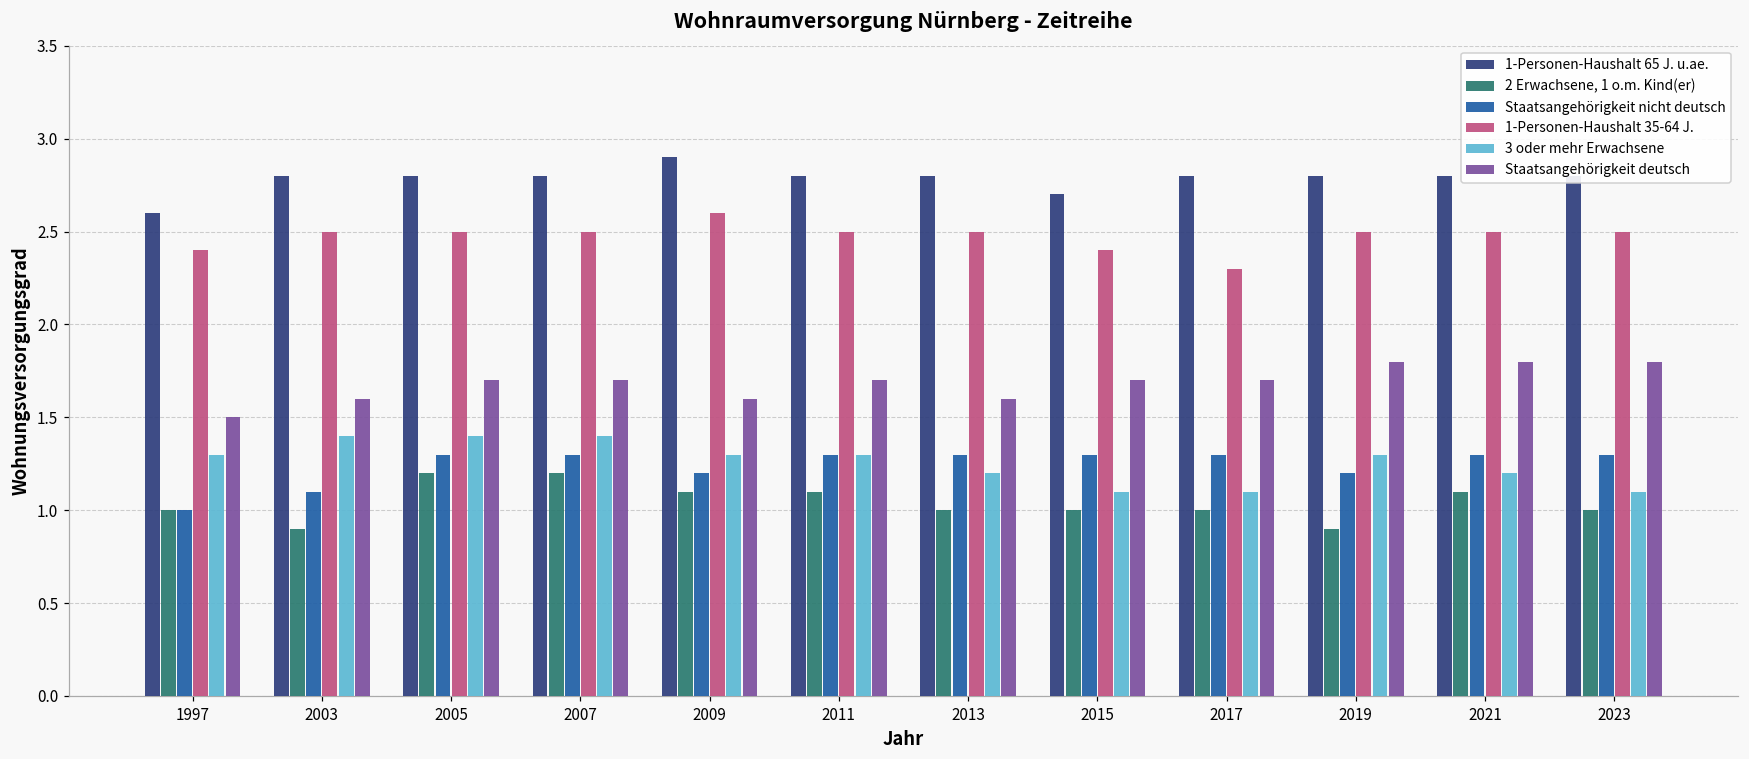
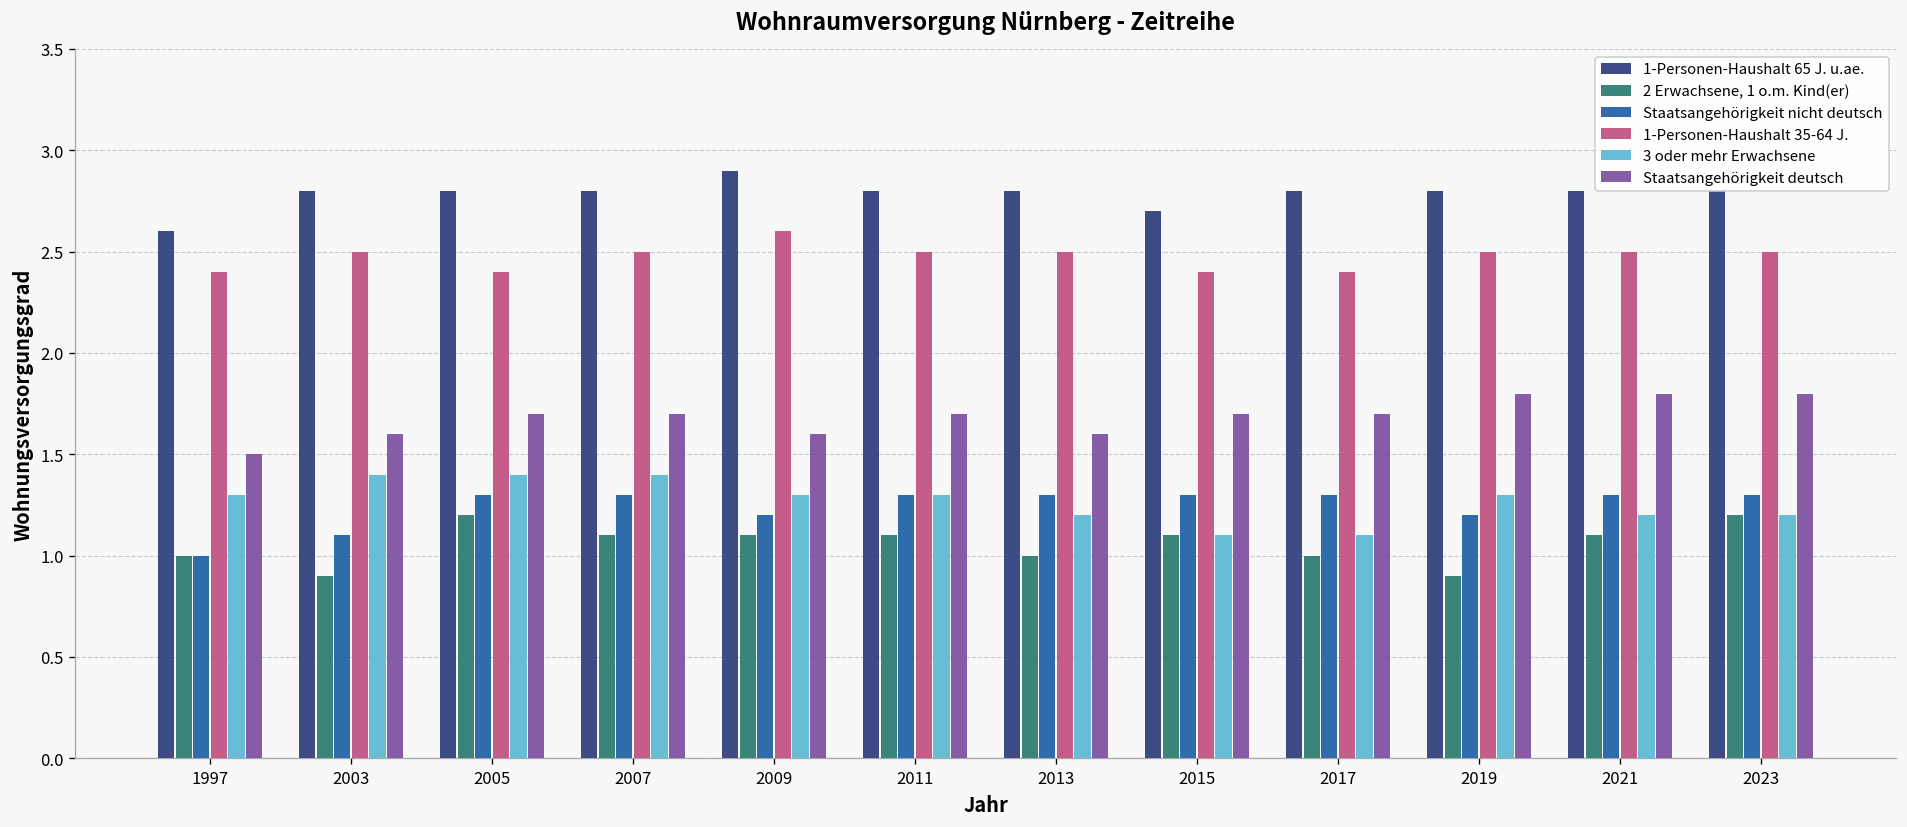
  {
    "2 Erwachsene, 1 o.m. Kind(er)": {
      "1997": 1.0,
      "2003": 0.9,
      "2005": 1.2,
-     "2007": 1.2,
+     "2007": 1.1,
      "2009": 1.1,
      "2011": 1.1,
      "2013": 1.0,
-     "2015": 1.0,
+     "2015": 1.1,
      "2017": 1.0,
      "2019": 0.9,
      "2021": 1.1,
-     "2023": 1.0
+     "2023": 1.2
    },
    "1-Personen-Haushalt 35-64 J.": {
      "1997": 2.4,
      "2003": 2.5,
-     "2005": 2.5,
+     "2005": 2.4,
      "2007": 2.5,
      "2009": 2.6,
      "2011": 2.5,
      "2013": 2.5,
      "2015": 2.4,
-     "2017": 2.3,
+     "2017": 2.4,
      "2019": 2.5,
      "2021": 2.5,
      "2023": 2.5
    },
    "3 oder mehr Erwachsene": {
      "1997": 1.3,
      "2003": 1.4,
      "2005": 1.4,
      "2007": 1.4,
      "2009": 1.3,
      "2011": 1.3,
      "2013": 1.2,
      "2015": 1.1,
      "2017": 1.1,
      "2019": 1.3,
      "2021": 1.2,
-     "2023": 1.1
+     "2023": 1.2
    },
    "Staatsangehörigkeit deutsch": {
      "1997": 1.5,
      "2003": 1.6,
      "2005": 1.7,
      "2007": 1.7,
      "2009": 1.6,
      "2011": 1.7,
      "2013": 1.6,
      "2015": 1.7,
      "2017": 1.7,
      "2019": 1.8,
      "2021": 1.8,
      "2023": 1.8
    }
  }
